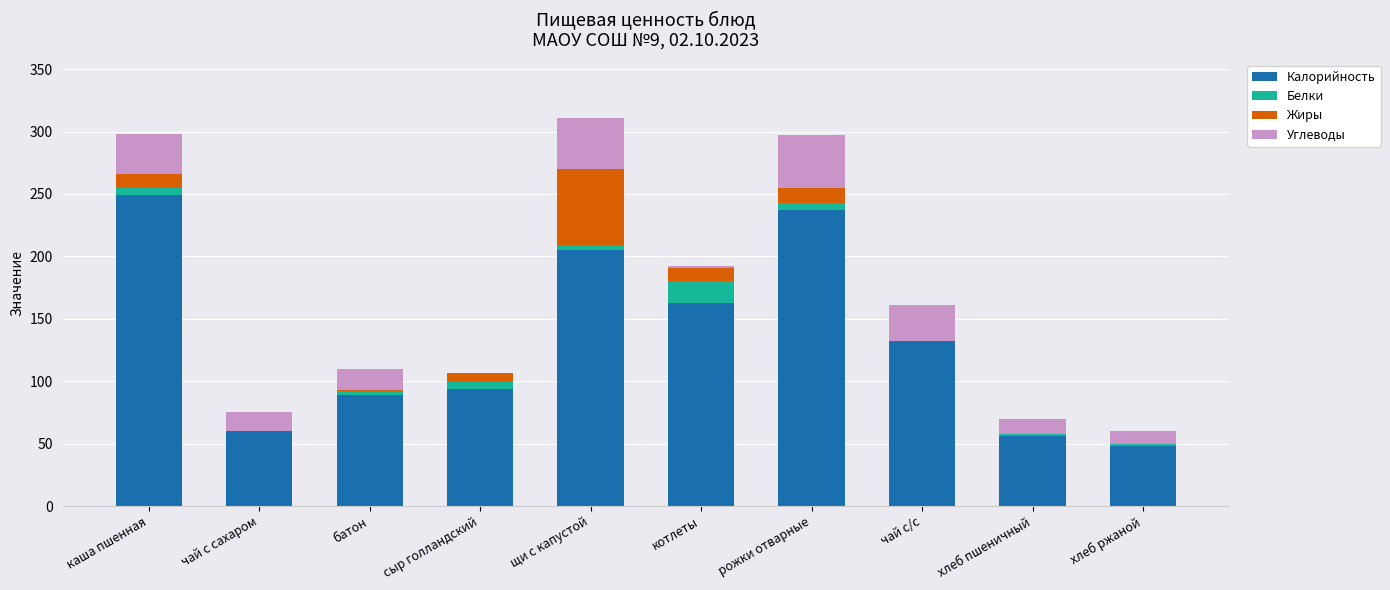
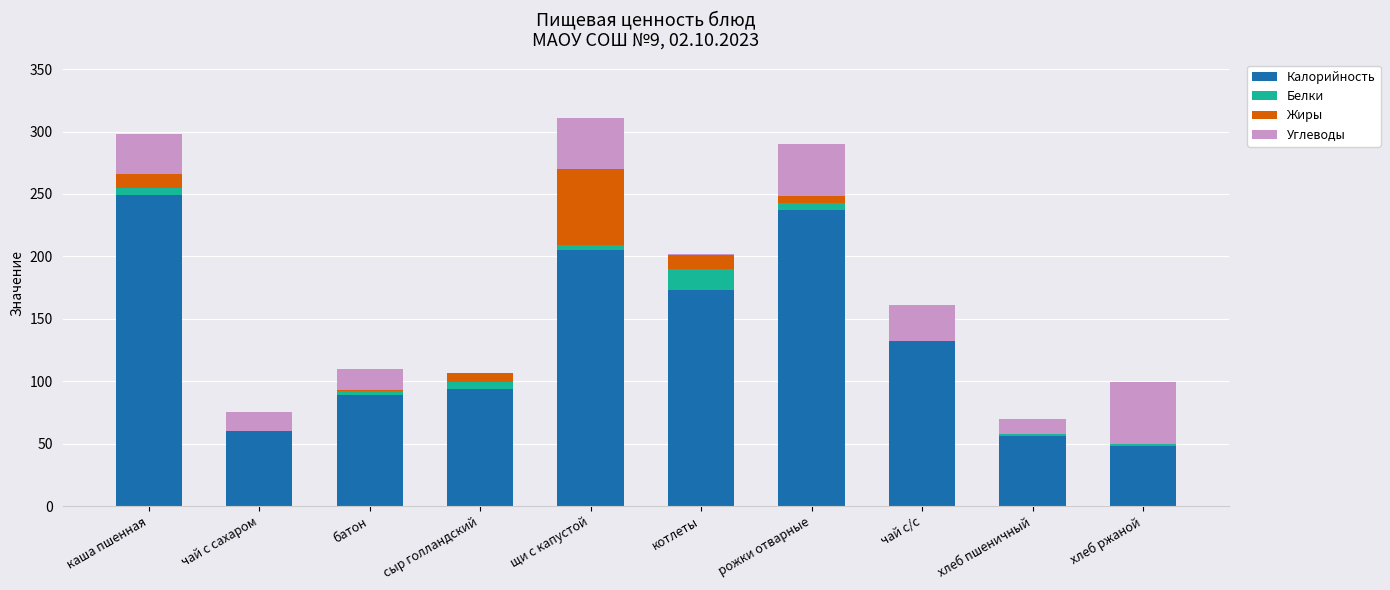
  {
    "Калорийность": {
      "каша пшенная": 249,
      "чай с сахаром": 60,
      "батон": 89,
      "сыр голландский": 94,
      "щи с капустой": 205,
-     "котлеты": 163,
+     "котлеты": 173,
      "рожки отварные": 237,
      "чай с/с": 132,
      "хлеб пшеничный": 56,
      "хлеб ржаной": 48
    },
    "Белки": {
      "каша пшенная": 6,
      "чай с сахаром": 0,
      "батон": 3,
      "сыр голландский": 5,
      "щи с капустой": 4,
      "котлеты": 17,
      "рожки отварные": 6,
      "чай с/с": 0
    },
    "Жиры": {
      "каша пшенная": 11,
      "чай с сахаром": 0,
      "сыр голландский": 8,
      "щи с капустой": 61,
      "котлеты": 11,
-     "рожки отварные": 12,
+     "рожки отварные": 5,
      "чай с/с": 0,
      "хлеб пшеничный": 0,
      "хлеб ржаной": 0
    },
    "Углеводы": {
      "каша пшенная": 32,
      "чай с сахаром": 15,
      "батон": 17,
      "сыр голландский": 0,
      "щи с капустой": 41,
      "рожки отварные": 42,
      "чай с/с": 29,
      "хлеб пшеничный": 12,
-     "хлеб ржаной": 10
+     "хлеб ржаной": 49
    }
  }
